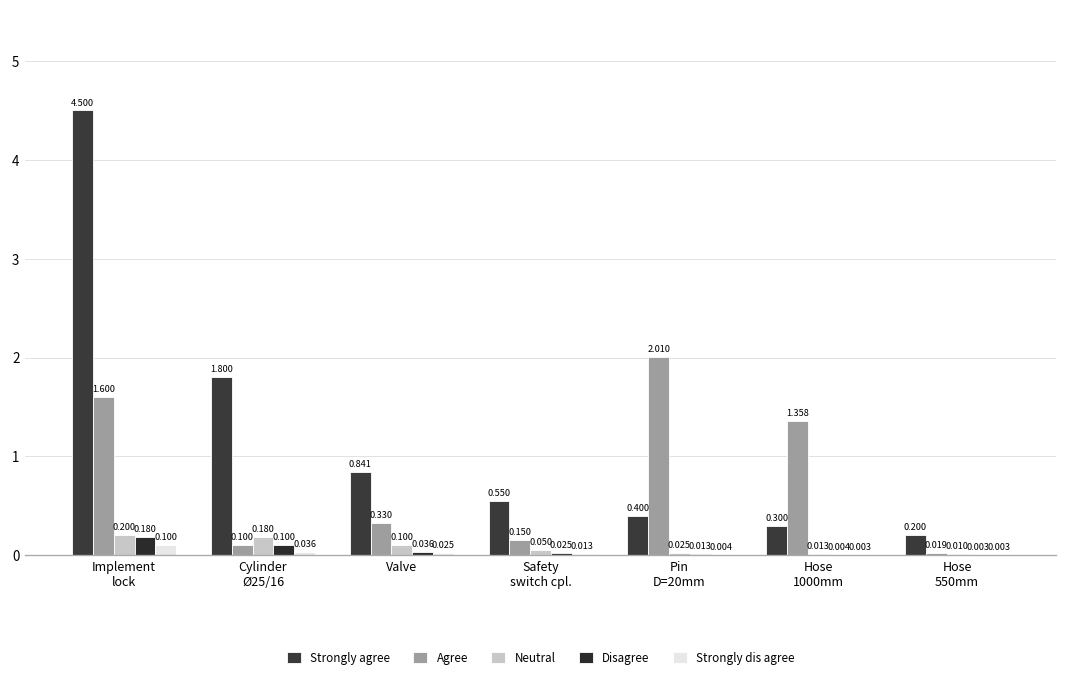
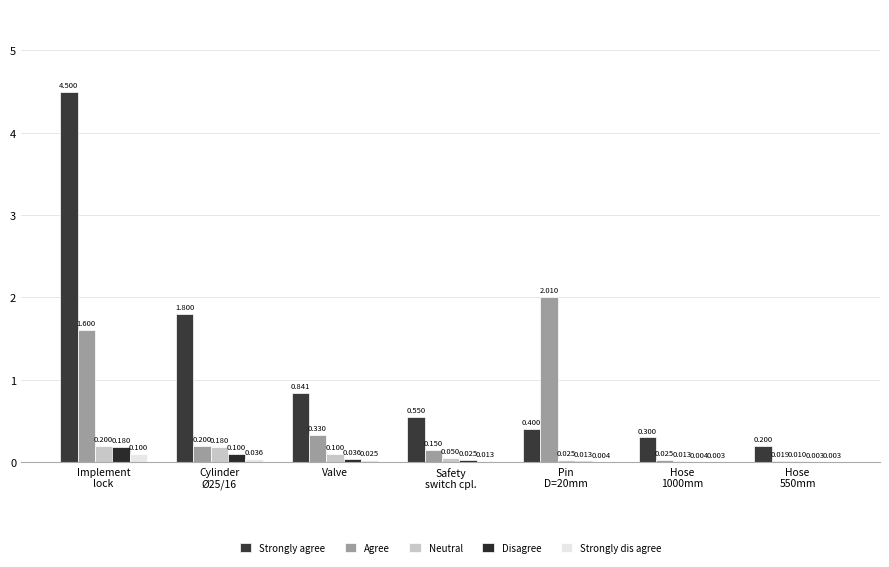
  {
    "Agree": {
      "Implement lock": 1.600,
-     "Cylinder Ø25/16": 0.100,
+     "Cylinder Ø25/16": 0.200,
      "Valve": 0.330,
      "Safety switch cpl.": 0.150,
      "Pin D=20mm": 2.010,
-     "Hose 1000mm": 1.358,
+     "Hose 1000mm": 0.025,
      "Hose 550mm": 0.019
    }
  }
